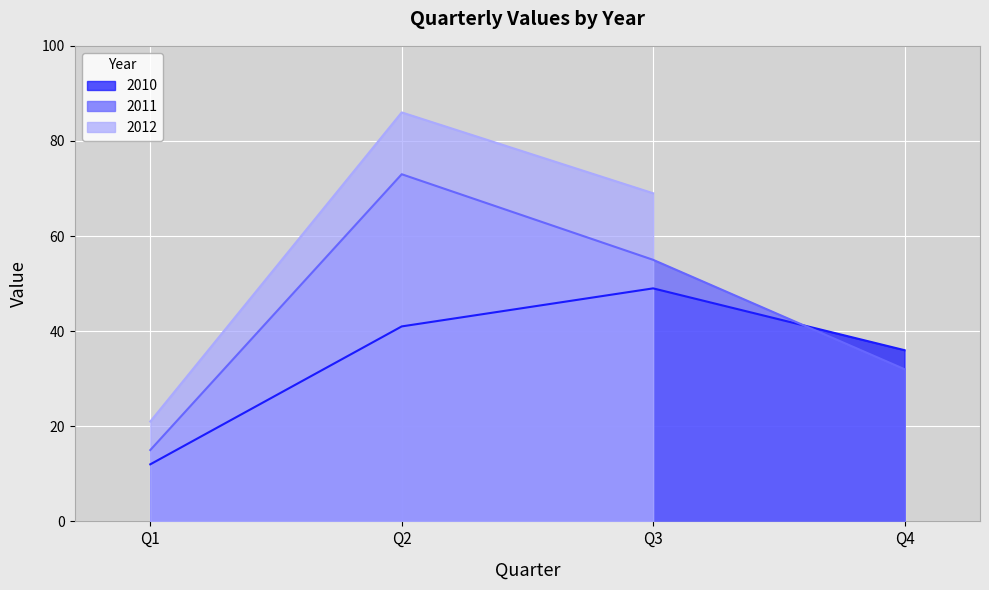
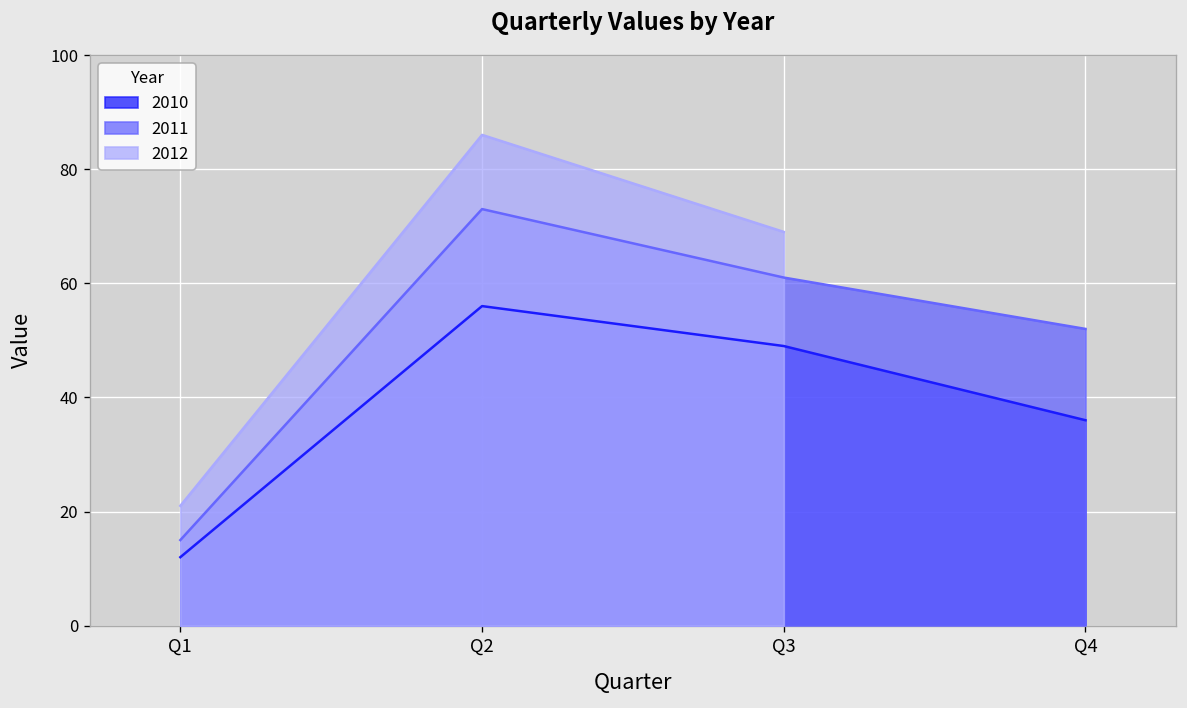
  {
    "2010": {
      "Q1": 12,
-     "Q2": 41,
+     "Q2": 56,
      "Q3": 49,
      "Q4": 36
    },
    "2011": {
      "Q1": 15,
      "Q2": 73,
-     "Q3": 55,
-     "Q4": 32
+     "Q3": 61,
+     "Q4": 52
    },
    "2012": {
      "Q1": 21,
      "Q2": 86,
      "Q3": 69
    }
  }
